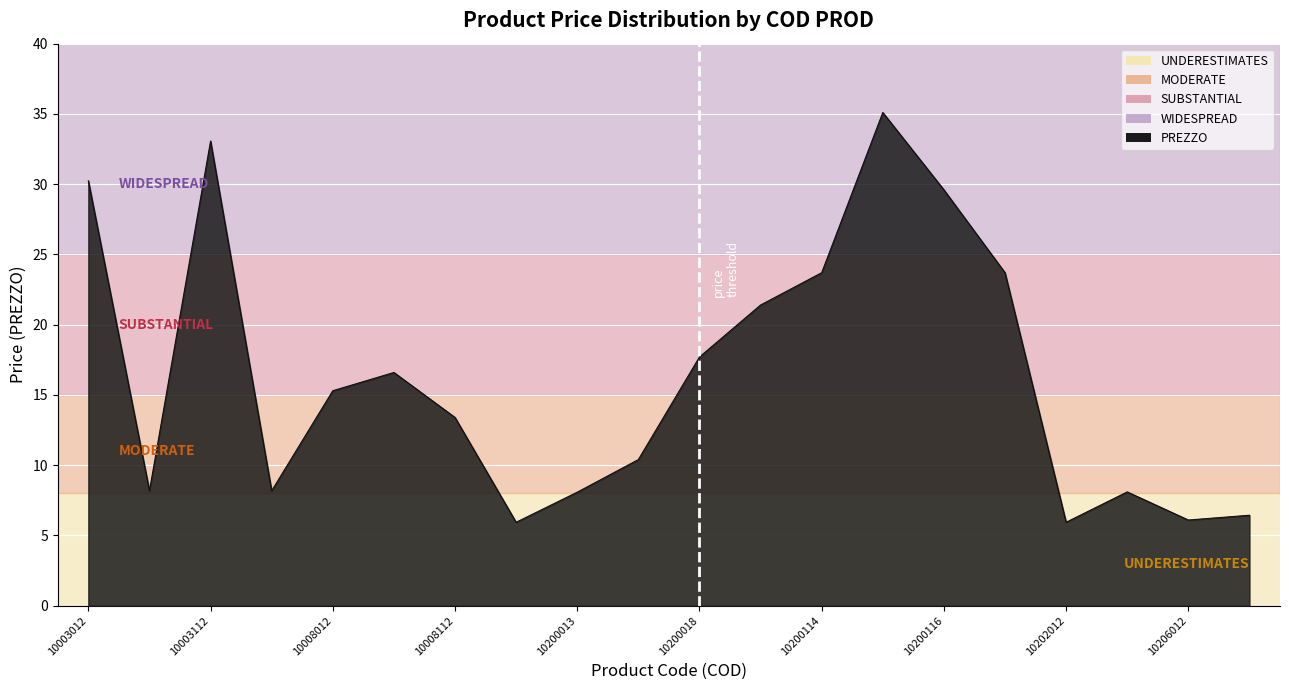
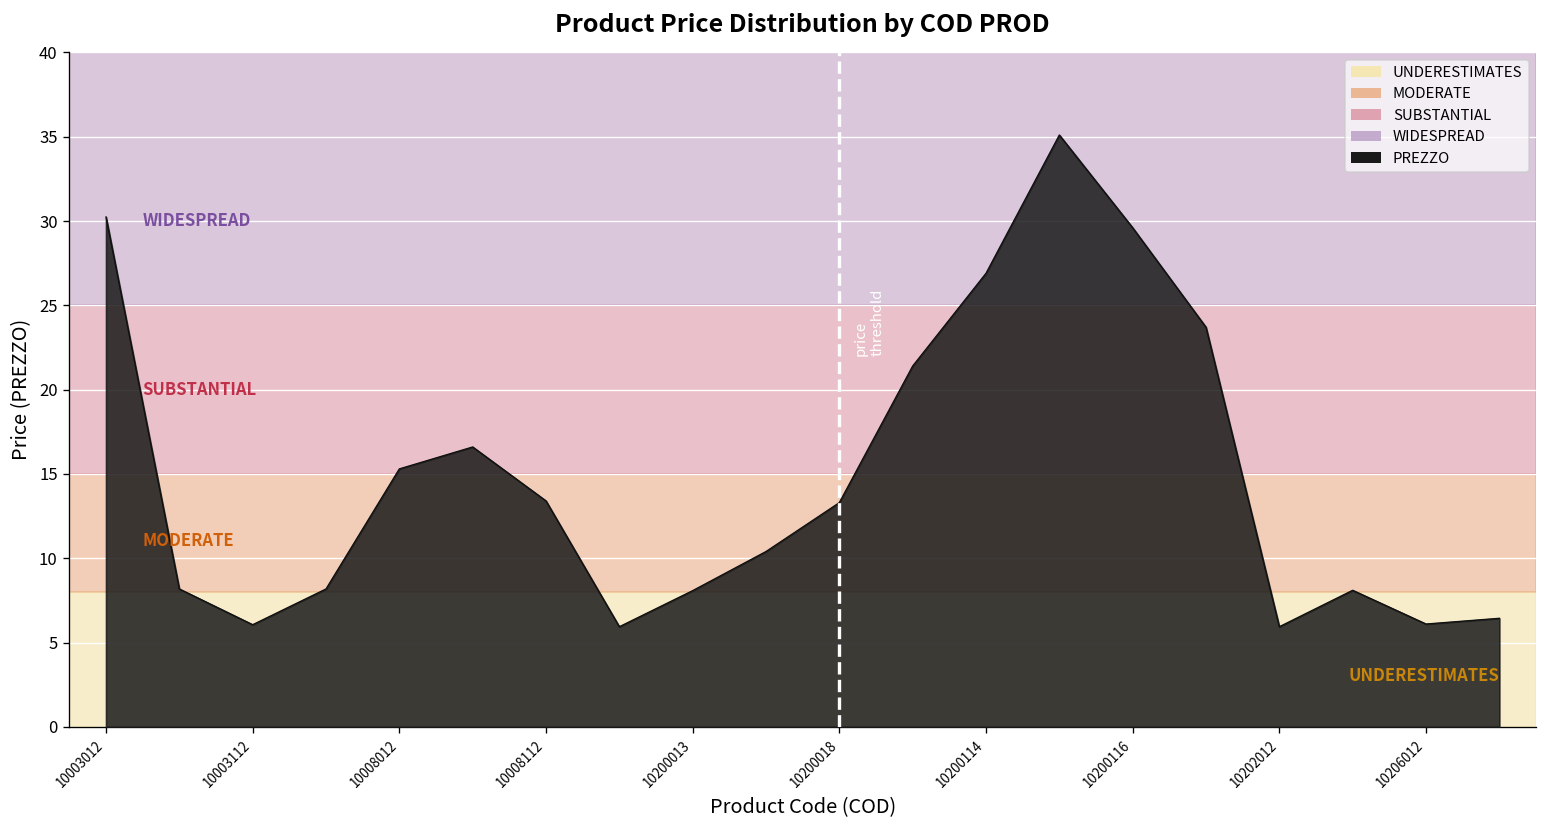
  {
    "10003012": 30.2,
-   "10003112": 33.1,
+   "10003112": 6.1,
    "10008012": 15.3,
    "10008112": 13.4,
    "10200013": 8.1,
-   "10200018": 17.7,
-   "10200114": 23.7,
+   "10200018": 13.3,
+   "10200114": 26.9,
    "10200116": 29.6,
    "10202012": 5.9,
    "10206012": 6.1
  }
